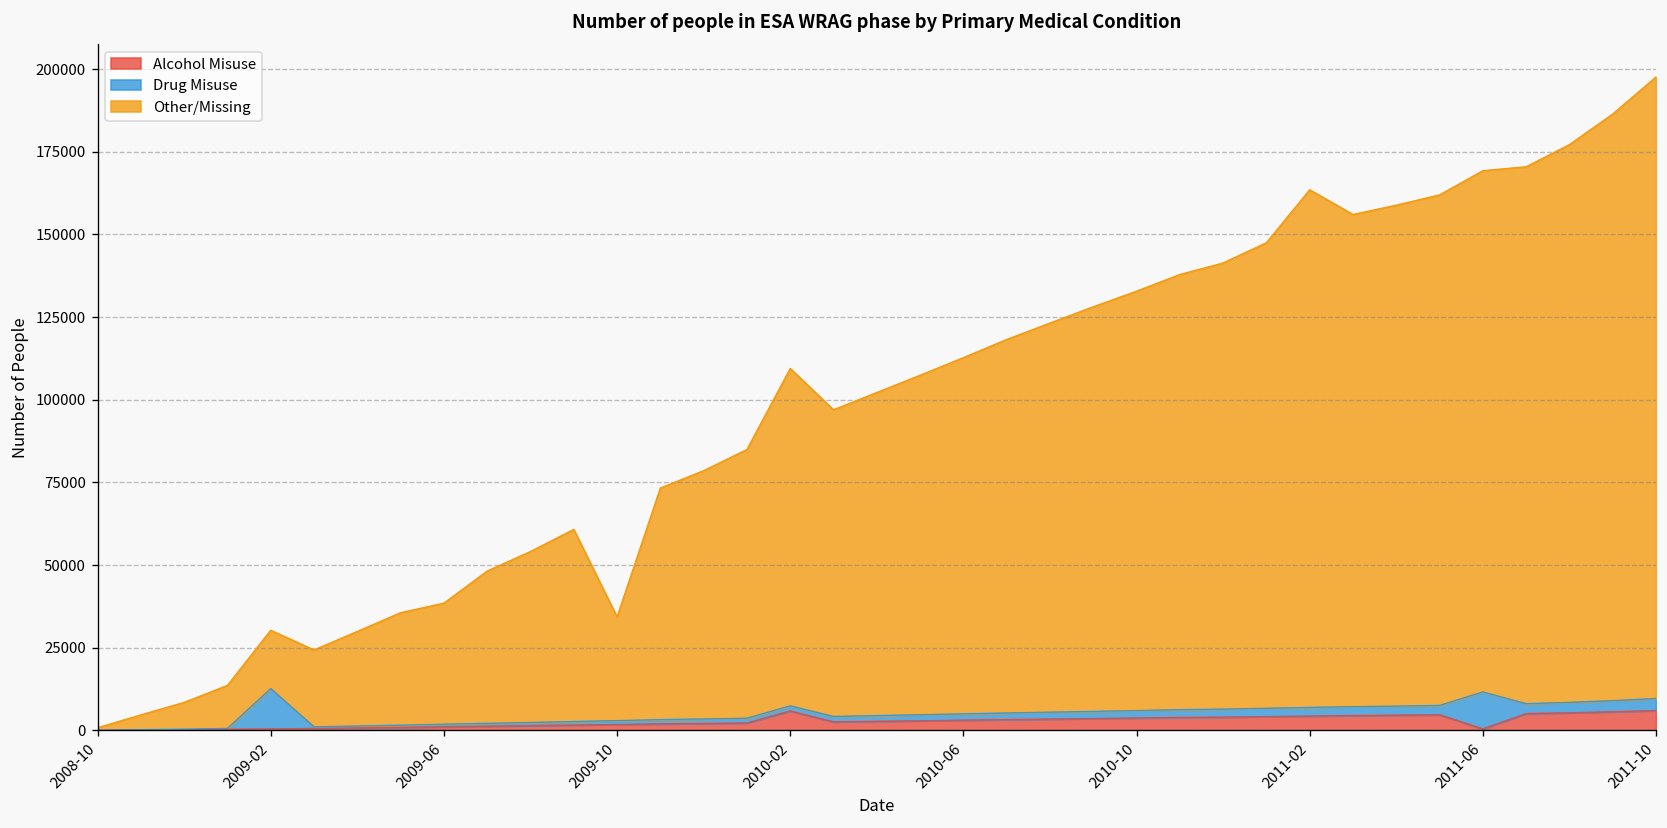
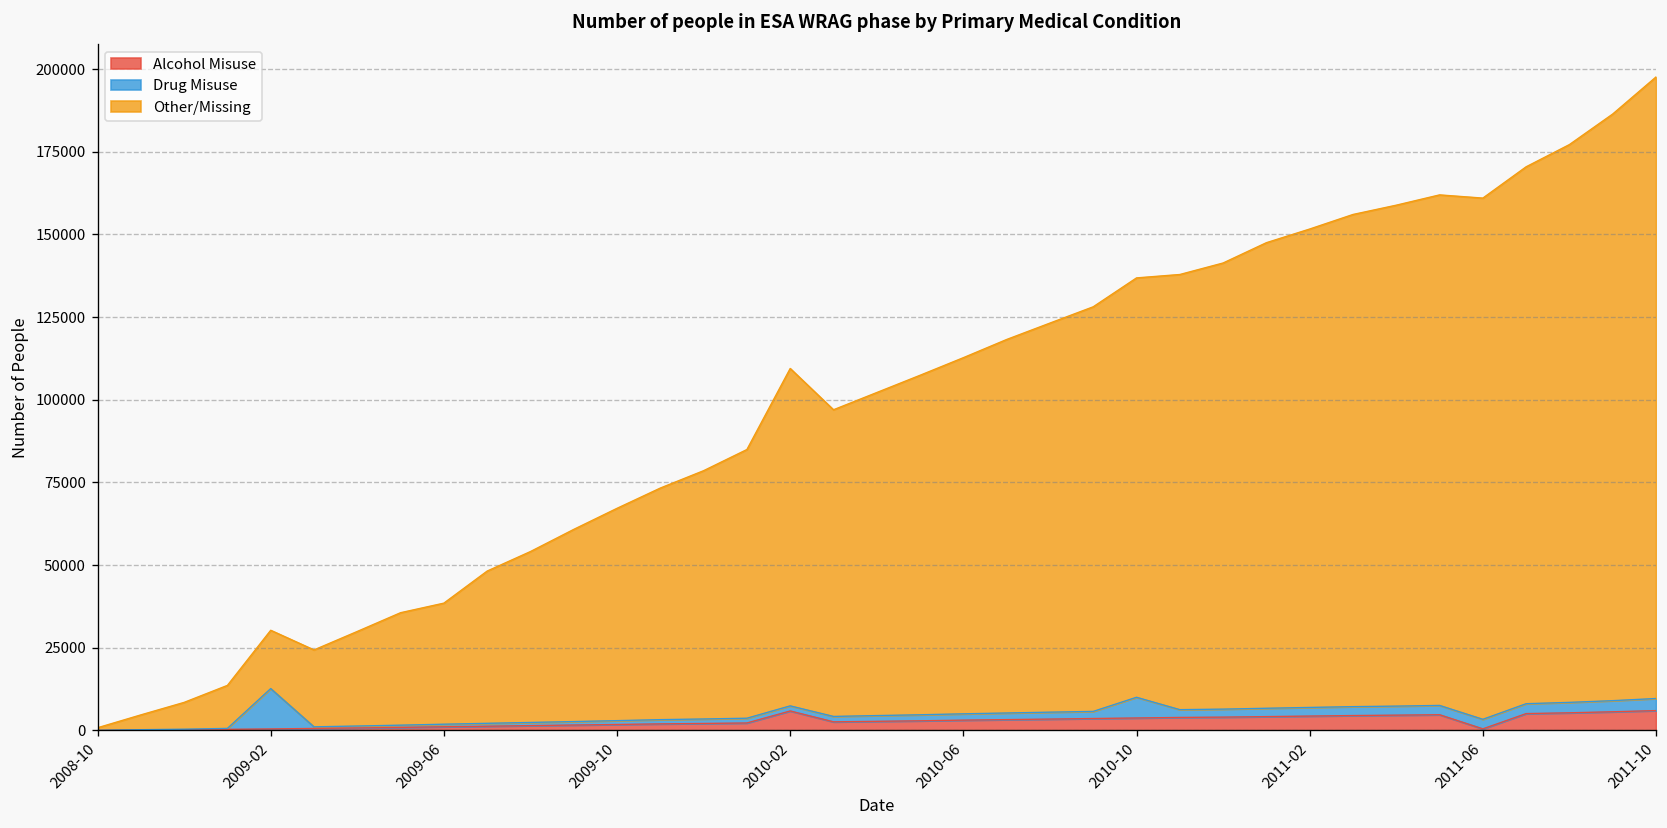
  {
    "Alcohol Misuse": {
      "2009-02": 0,
      "2009-10": 2000,
      "2010-02": 6000,
      "2010-06": 3000,
      "2010-10": 4000,
      "2011-02": 4000,
      "2011-06": 0,
      "2011-10": 6000
    },
    "Drug Misuse": {
      "2009-02": 12000,
      "2009-10": 1000,
      "2010-02": 2000,
      "2010-06": 2000,
-     "2010-10": 2000,
+     "2010-10": 6000,
      "2011-02": 3000,
-     "2011-06": 11000,
+     "2011-06": 3000,
      "2011-10": 4000
    },
    "Other/Missing": {
      "2009-02": 18000,
      "2009-06": 37000,
-     "2009-10": 31000,
+     "2009-10": 64000,
      "2010-02": 102000,
      "2010-06": 108000,
      "2010-10": 127000,
-     "2011-02": 157000,
+     "2011-02": 145000,
      "2011-06": 158000,
      "2011-10": 188000
    }
  }
